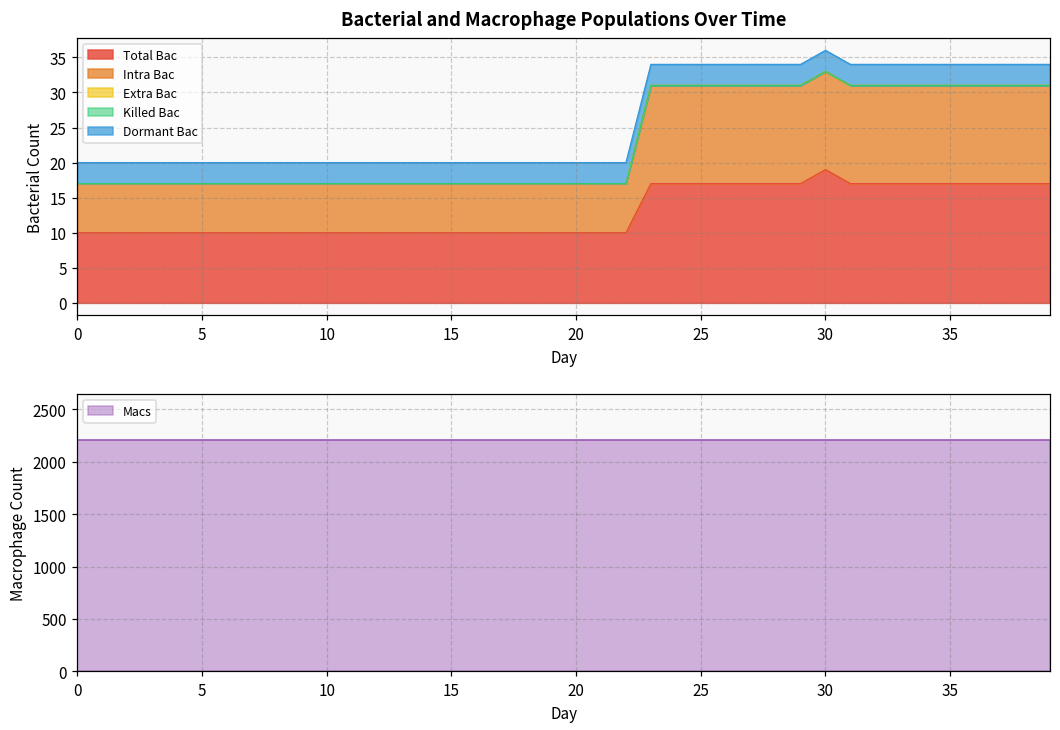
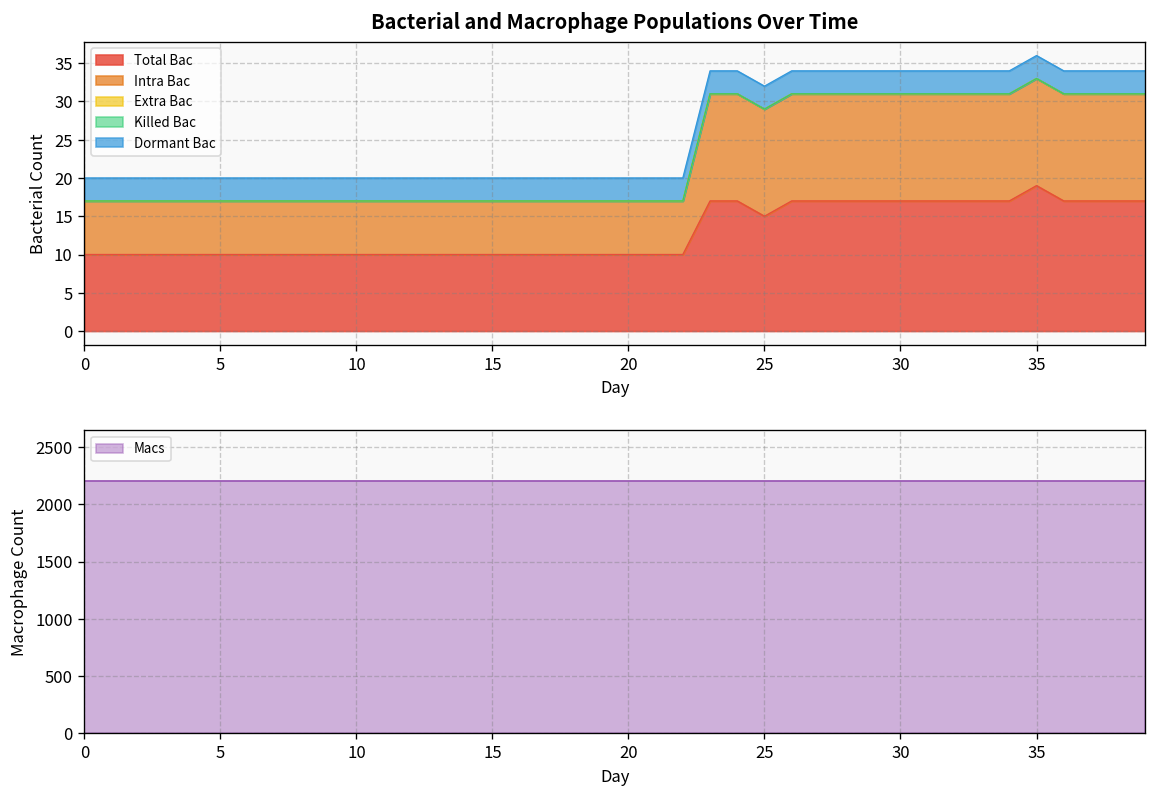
  {
    "Bacterial and Macrophage Populations Over Time": {
      "Total Bac": {
        "0": 10,
        "5": 10,
        "10": 10,
        "15": 10,
        "20": 10,
-       "25": 17,
-       "30": 19,
-       "35": 17
+       "25": 15,
+       "30": 17,
+       "35": 19
      },
      "Killed Bac": {
        "0": 17,
        "5": 17,
        "10": 17,
        "15": 17,
        "20": 17
      },
      "Dormant Bac": {
        "0": 20,
        "5": 20,
        "10": 20,
        "15": 20,
        "20": 20
      }
    }
  }
